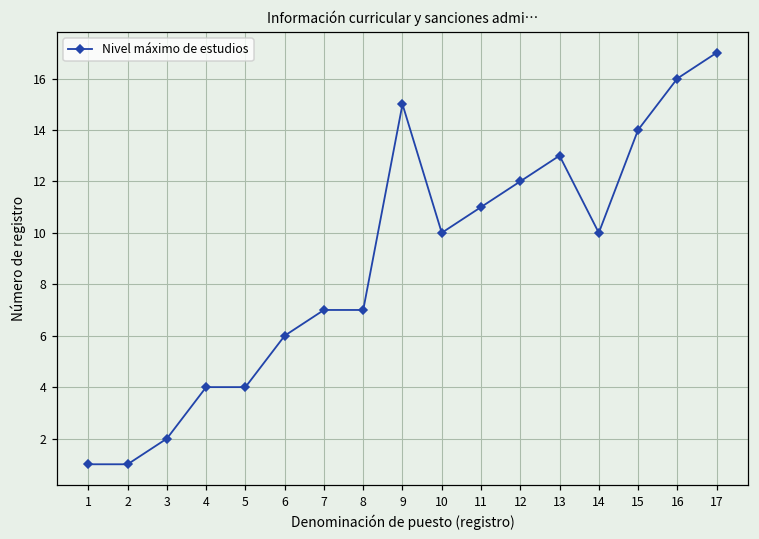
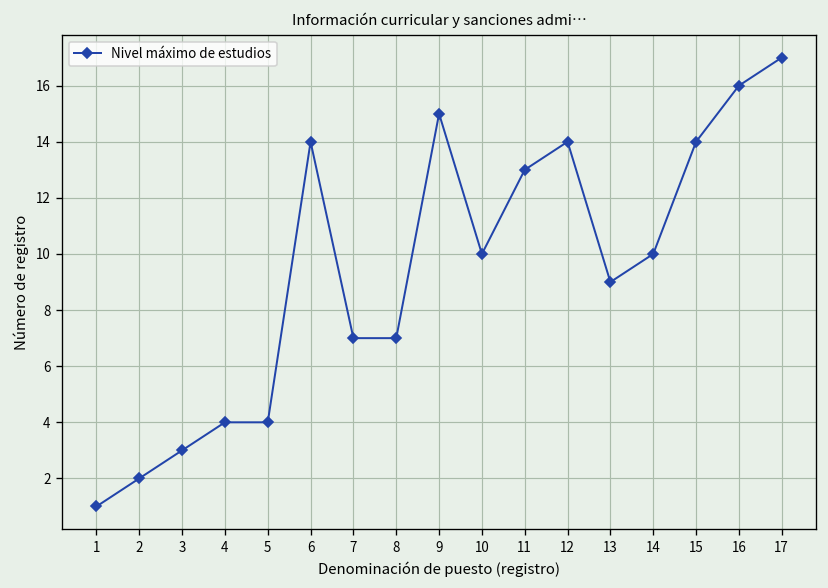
  {
    "1": 1,
-   "2": 1,
-   "3": 2,
+   "2": 2,
+   "3": 3,
    "4": 4,
    "5": 4,
-   "6": 6,
+   "6": 14,
    "7": 7,
    "8": 7,
    "9": 15,
    "10": 10,
-   "11": 11,
-   "12": 12,
-   "13": 13,
+   "11": 13,
+   "12": 14,
+   "13": 9,
    "14": 10,
    "15": 14,
    "16": 16,
    "17": 17
  }
